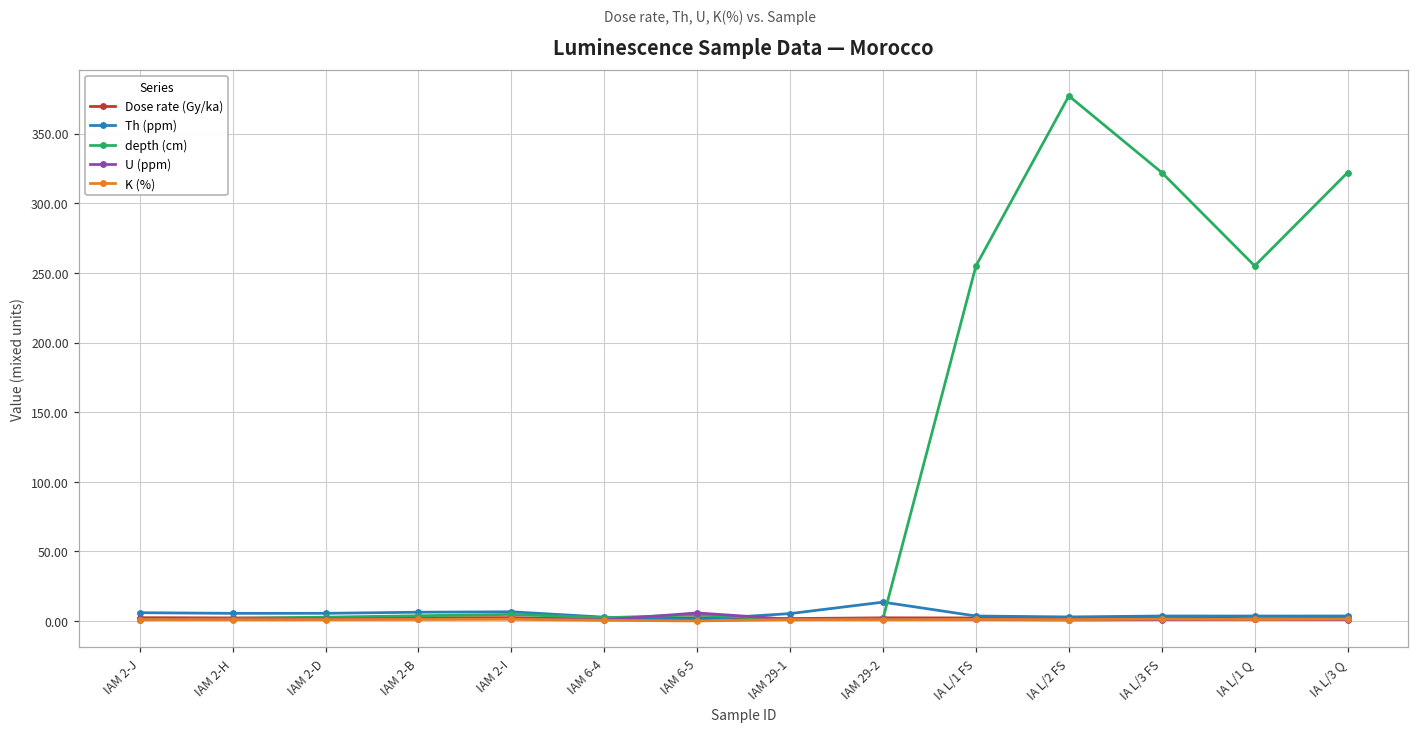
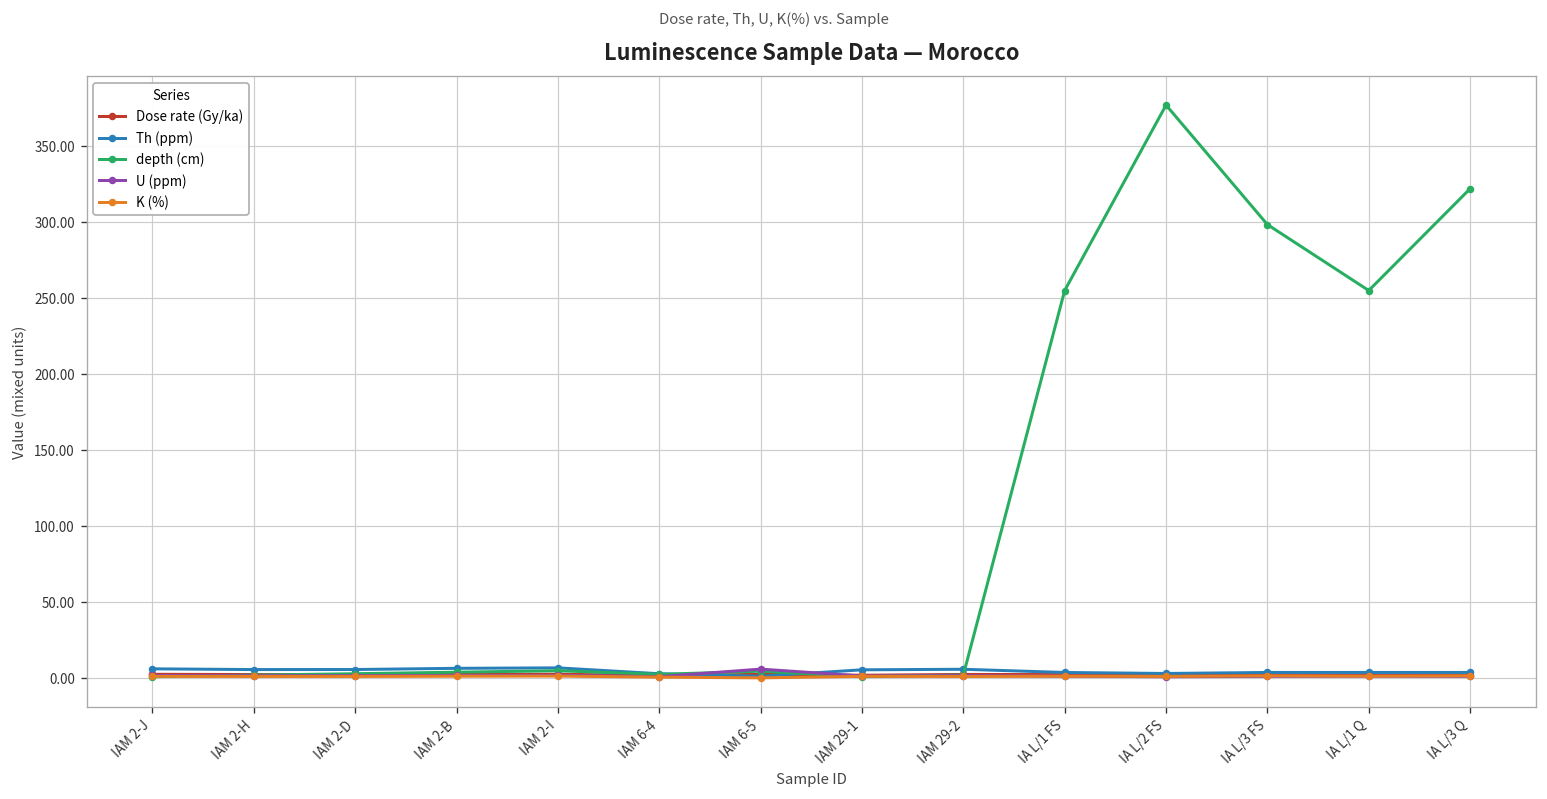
  {
    "Th (ppm)": {
      "IAM 2-J": 6,
      "IAM 2-H": 6,
      "IAM 2-D": 6,
      "IAM 2-B": 6,
      "IAM 29-1": 5,
-     "IAM 29-2": 14
+     "IAM 29-2": 6
    },
    "depth (cm)": {
      "IA L/1 FS": 255,
      "IA L/2 FS": 377,
-     "IA L/3 FS": 322,
+     "IA L/3 FS": 298,
      "IA L/1 Q": 255,
      "IA L/3 Q": 322
    }
  }
